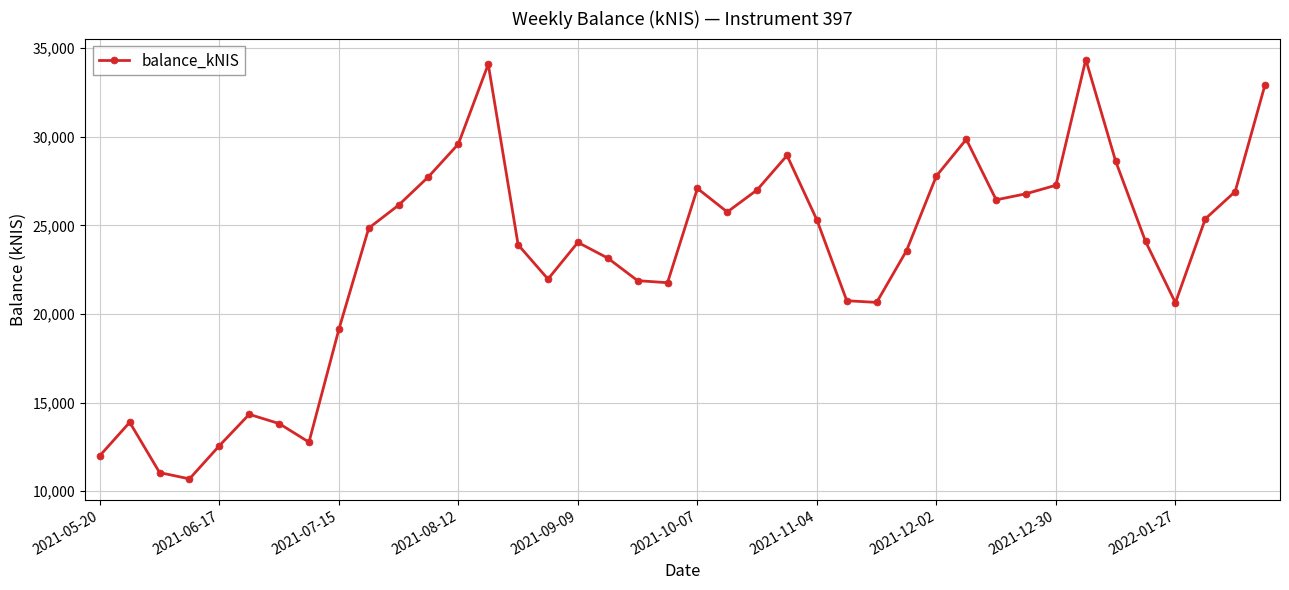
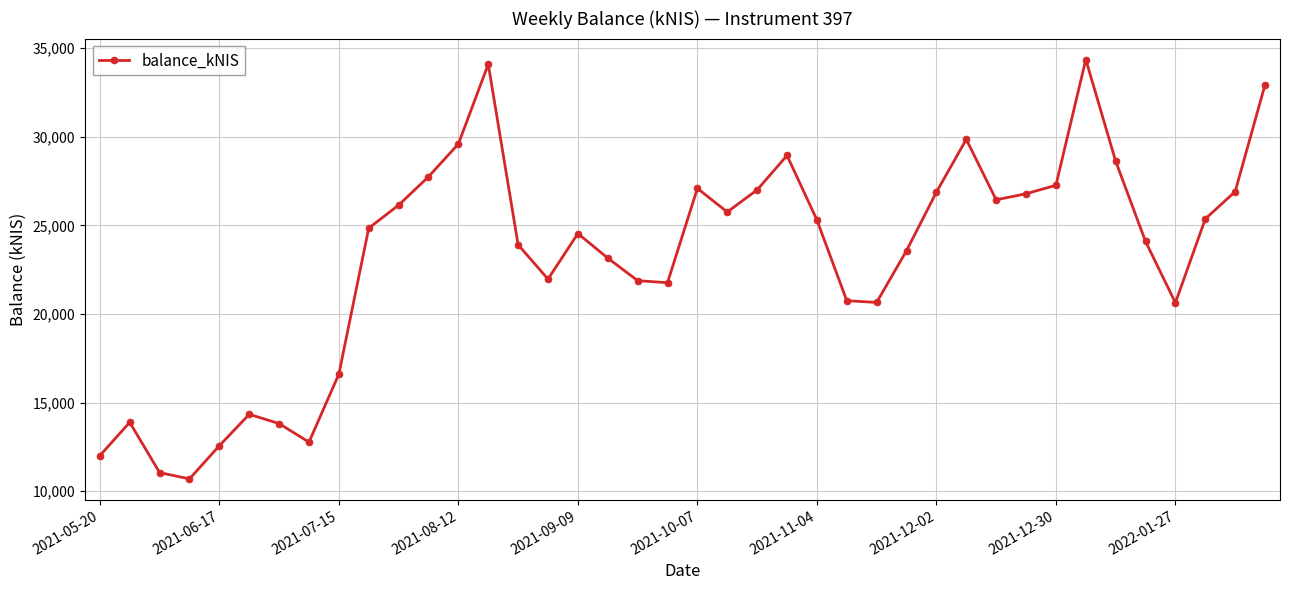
  {
    "2021-05-20": "12,000",
    "2021-06-17": "12,600",
-   "2021-07-15": "19,100",
+   "2021-07-15": "16,600",
    "2021-08-12": "29,600",
-   "2021-09-09": "24,000",
+   "2021-09-09": "24,500",
    "2021-10-07": "27,100",
    "2021-11-04": "25,300",
-   "2021-12-02": "27,800",
+   "2021-12-02": "26,900",
    "2021-12-30": "27,300",
    "2022-01-27": "20,600"
  }
